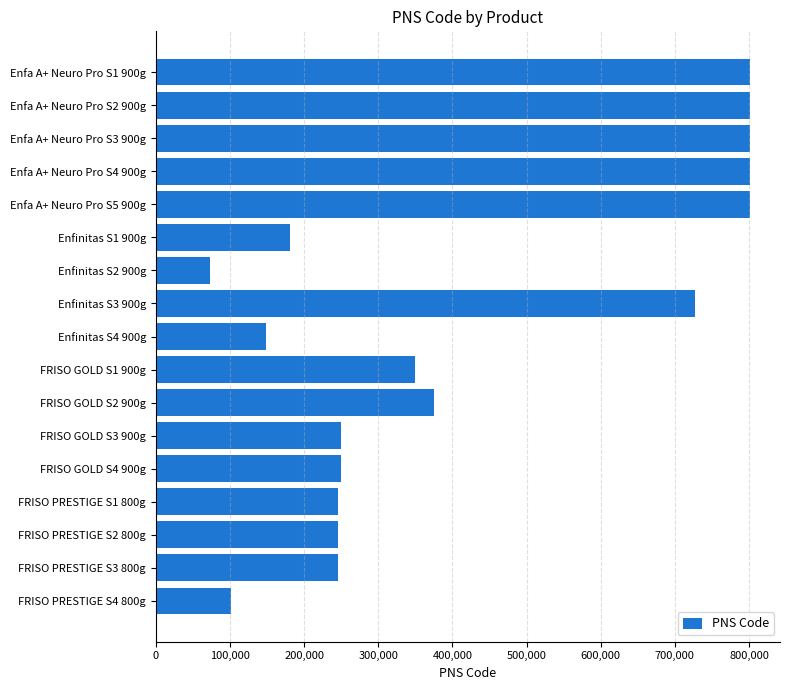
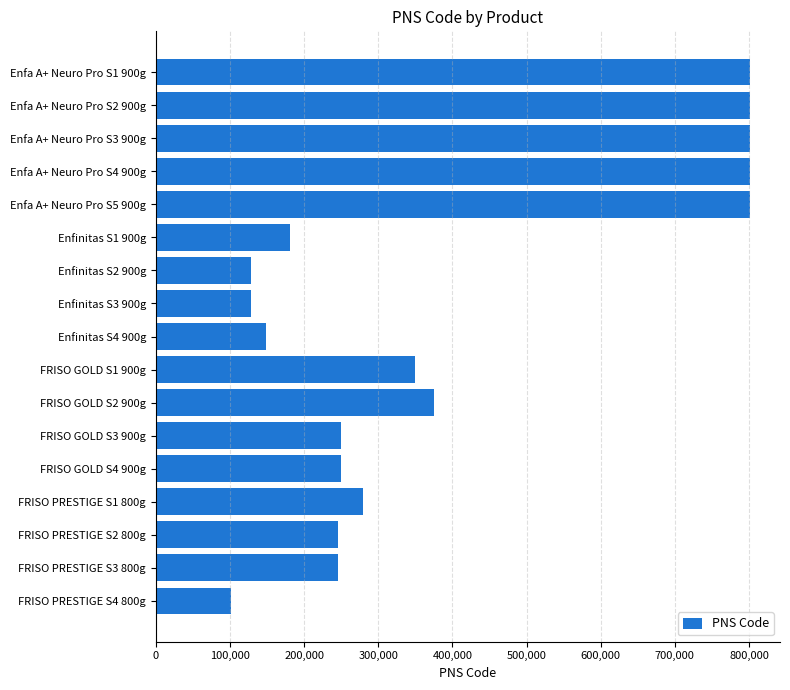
  {
    "Enfa A+ Neuro Pro S1 900g": "800,000",
    "Enfa A+ Neuro Pro S2 900g": "800,000",
    "Enfa A+ Neuro Pro S3 900g": "800,000",
    "Enfa A+ Neuro Pro S4 900g": "800,000",
    "Enfa A+ Neuro Pro S5 900g": "800,000",
    "Enfinitas S1 900g": "180,000",
-   "Enfinitas S2 900g": "70,000",
-   "Enfinitas S3 900g": "730,000",
+   "Enfinitas S2 900g": "130,000",
+   "Enfinitas S3 900g": "130,000",
    "Enfinitas S4 900g": "150,000",
    "FRISO GOLD S1 900g": "350,000",
    "FRISO GOLD S2 900g": "370,000",
    "FRISO GOLD S3 900g": "250,000",
    "FRISO GOLD S4 900g": "250,000",
-   "FRISO PRESTIGE S1 800g": "250,000",
+   "FRISO PRESTIGE S1 800g": "280,000",
    "FRISO PRESTIGE S2 800g": "250,000",
    "FRISO PRESTIGE S3 800g": "250,000",
    "FRISO PRESTIGE S4 800g": "100,000"
  }
